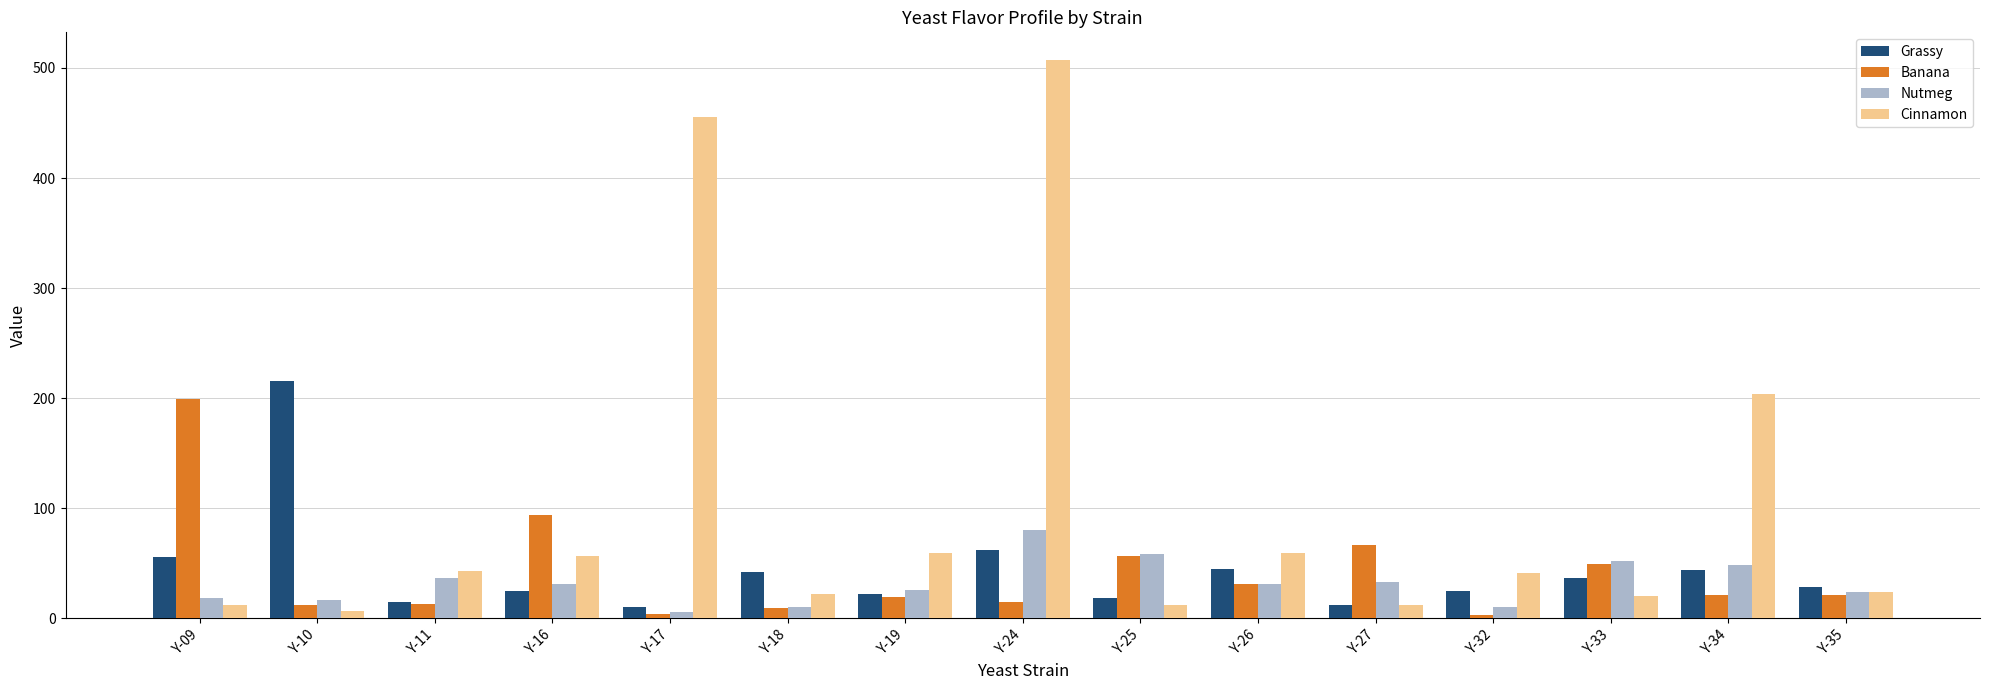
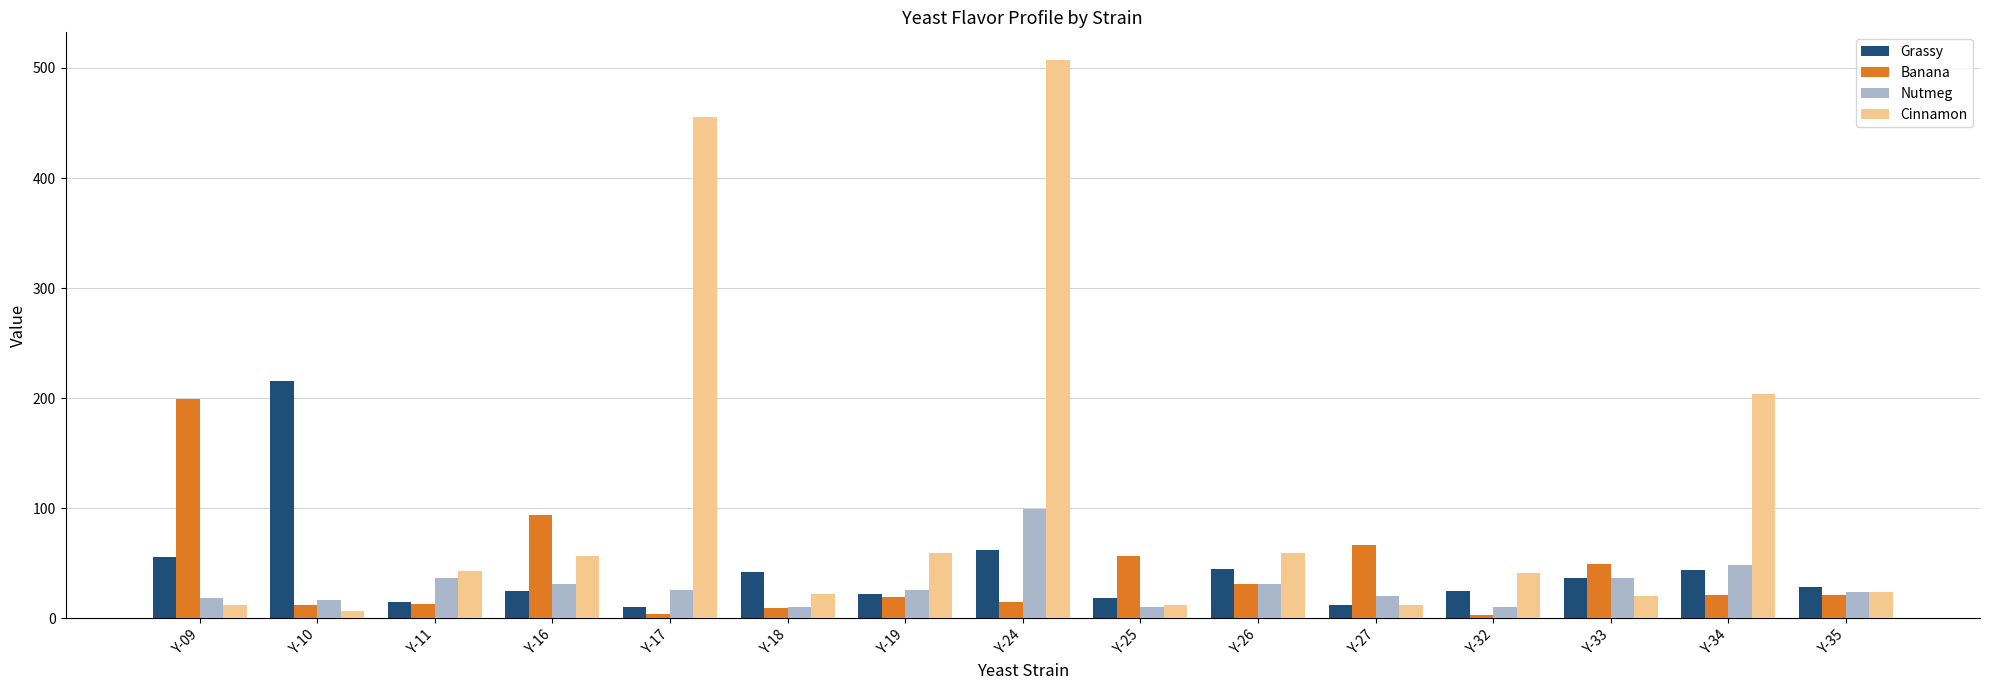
  {
    "Grassy": {
      "Y-09": 56,
      "Y-10": 216,
      "Y-11": 15,
      "Y-16": 25,
      "Y-17": 10,
      "Y-18": 42,
      "Y-19": 22,
      "Y-24": 62,
      "Y-25": 18,
      "Y-26": 45,
      "Y-27": 12,
      "Y-32": 25,
      "Y-33": 37,
      "Y-34": 44,
      "Y-35": 28
    },
    "Banana": {
      "Y-09": 199,
      "Y-10": 12,
      "Y-11": 13,
      "Y-16": 94,
      "Y-17": 4,
      "Y-18": 9,
      "Y-19": 19,
      "Y-24": 15,
      "Y-25": 57,
      "Y-26": 31,
      "Y-27": 67,
      "Y-32": 3,
      "Y-33": 49,
      "Y-34": 21,
      "Y-35": 21
    },
    "Nutmeg": {
      "Y-09": 18,
      "Y-10": 17,
      "Y-11": 37,
      "Y-16": 31,
-     "Y-17": 6,
+     "Y-17": 26,
      "Y-18": 10,
      "Y-19": 26,
-     "Y-24": 80,
-     "Y-25": 58,
+     "Y-24": 99,
+     "Y-25": 10,
      "Y-26": 31,
-     "Y-27": 33,
+     "Y-27": 20,
      "Y-32": 10,
-     "Y-33": 52,
+     "Y-33": 37,
      "Y-34": 48,
      "Y-35": 24
    },
    "Cinnamon": {
      "Y-09": 12,
      "Y-10": 7,
      "Y-11": 43,
      "Y-16": 57,
      "Y-17": 455,
      "Y-18": 22,
      "Y-19": 59,
      "Y-24": 507,
      "Y-25": 12,
      "Y-26": 59,
      "Y-27": 12,
      "Y-32": 41,
      "Y-33": 20,
      "Y-34": 204,
      "Y-35": 24
    }
  }
